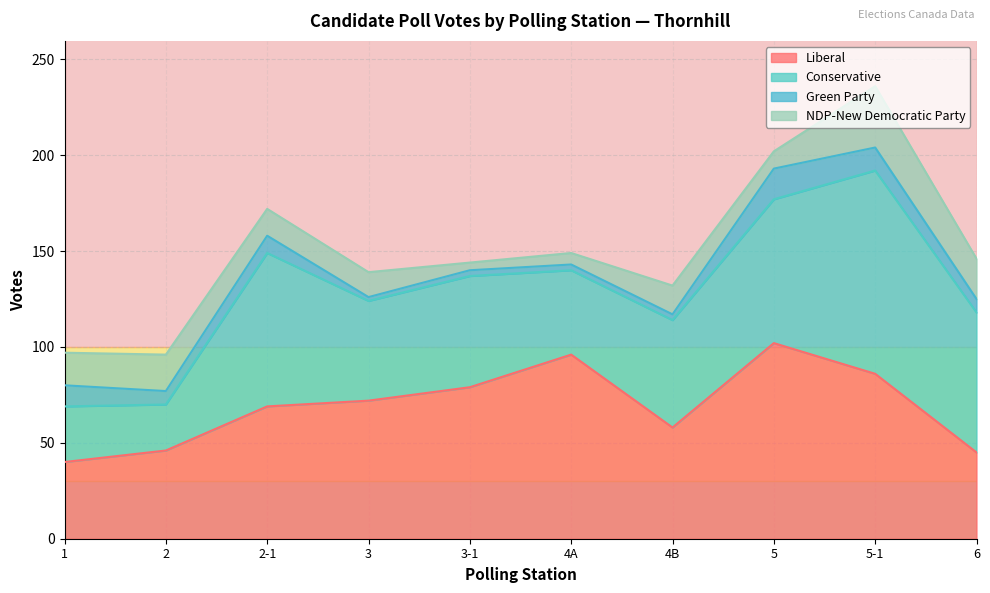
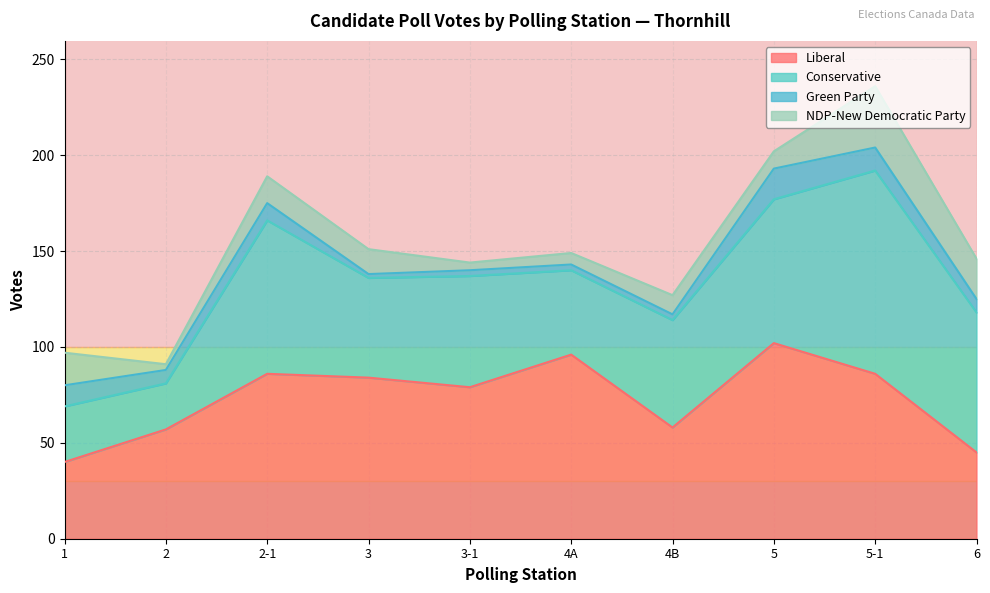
  {
    "Liberal": {
      "1": 40,
-     "2": 46,
-     "2-1": 69,
-     "3": 72,
+     "2": 57,
+     "2-1": 86,
+     "3": 84,
      "3-1": 79,
      "4A": 96,
      "4B": 58,
      "5": 102,
      "5-1": 86,
      "6": 45
    },
    "NDP-New Democratic Party": {
      "1": 17,
-     "2": 19,
+     "2": 3,
      "2-1": 14,
      "3": 13,
      "3-1": 4,
      "4A": 6,
-     "4B": 15,
+     "4B": 10,
      "5": 9,
      "6": 21
    }
  }
